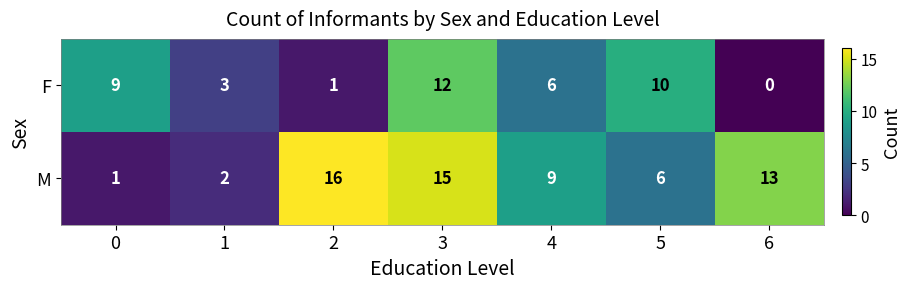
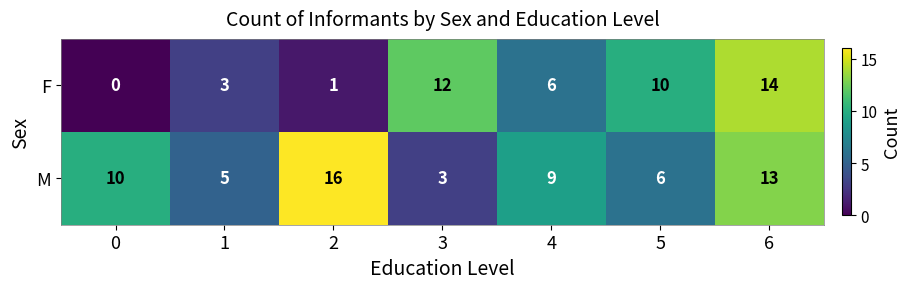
  {
    "F": {
-     "0": 9,
+     "0": 0,
      "1": 3,
      "2": 1,
      "3": 12,
      "4": 6,
      "5": 10,
-     "6": 0
+     "6": 14
    },
    "M": {
-     "0": 1,
-     "1": 2,
+     "0": 10,
+     "1": 5,
      "2": 16,
-     "3": 15,
+     "3": 3,
      "4": 9,
      "5": 6,
      "6": 13
    }
  }
